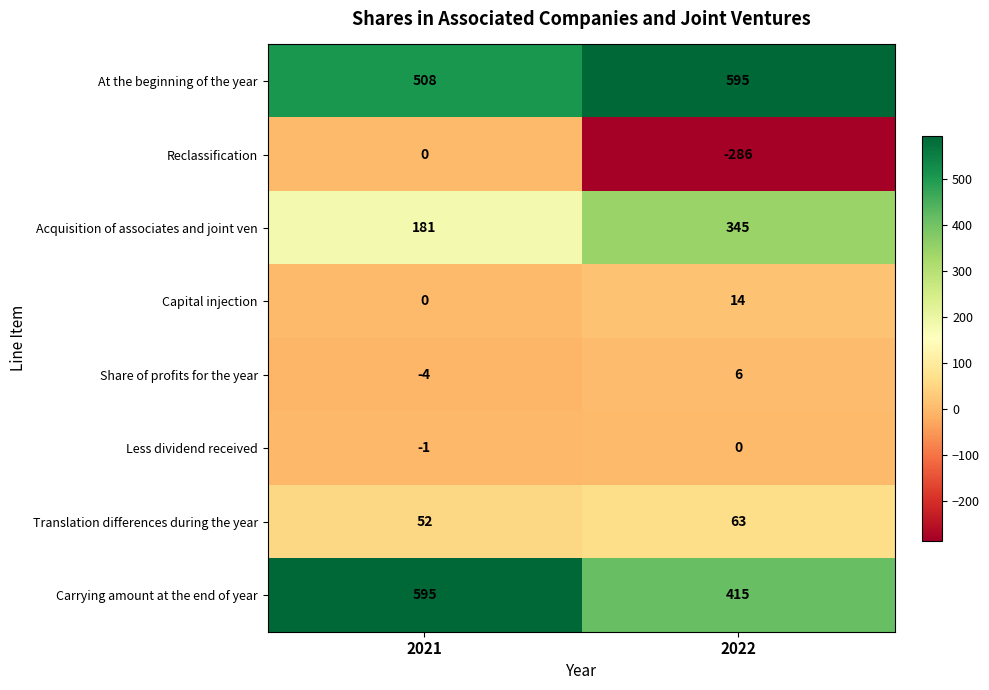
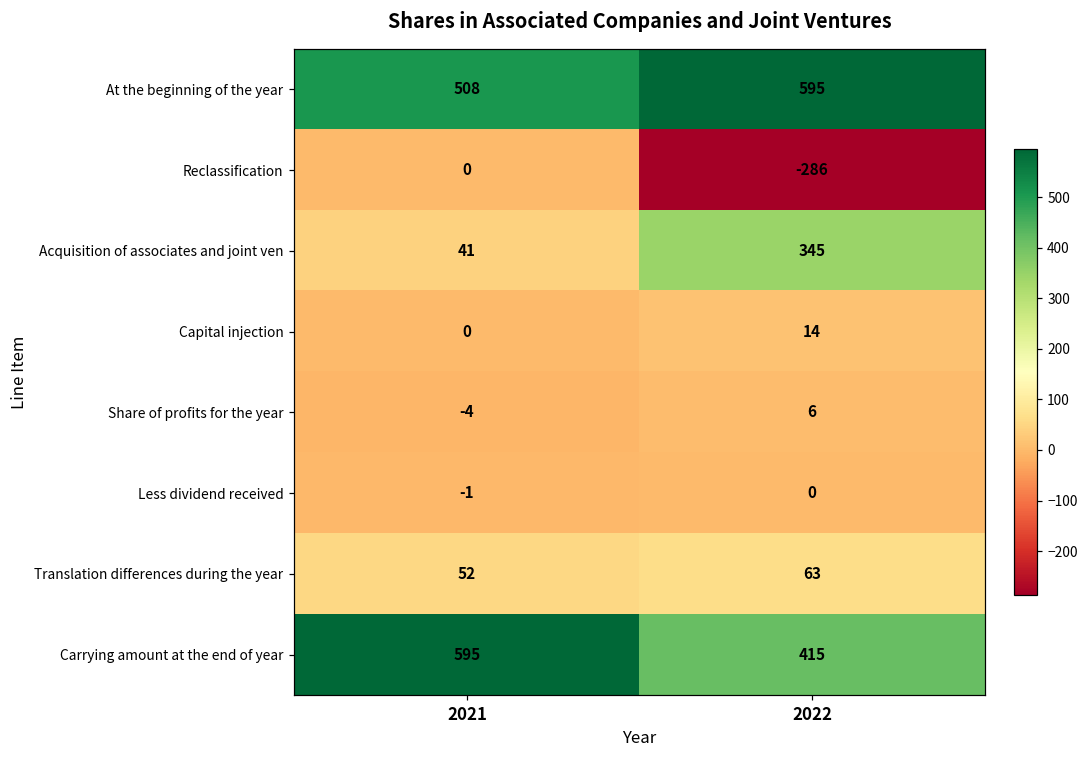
  {
    "At the beginning of the year": {
      "2021": 508,
      "2022": 595
    },
    "Reclassification": {
      "2021": 0,
      "2022": -286
    },
    "Acquisition of associates and joint ven": {
-     "2021": 181,
+     "2021": 41,
      "2022": 345
    },
    "Capital injection": {
      "2021": 0,
      "2022": 14
    },
    "Share of profits for the year": {
      "2021": -4,
      "2022": 6
    },
    "Less dividend received": {
      "2021": -1,
      "2022": 0
    },
    "Translation differences during the year": {
      "2021": 52,
      "2022": 63
    },
    "Carrying amount at the end of year": {
      "2021": 595,
      "2022": 415
    }
  }
